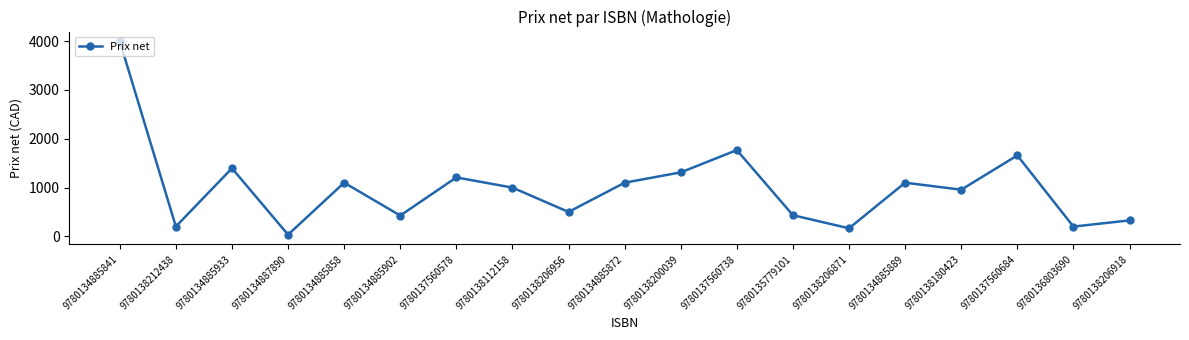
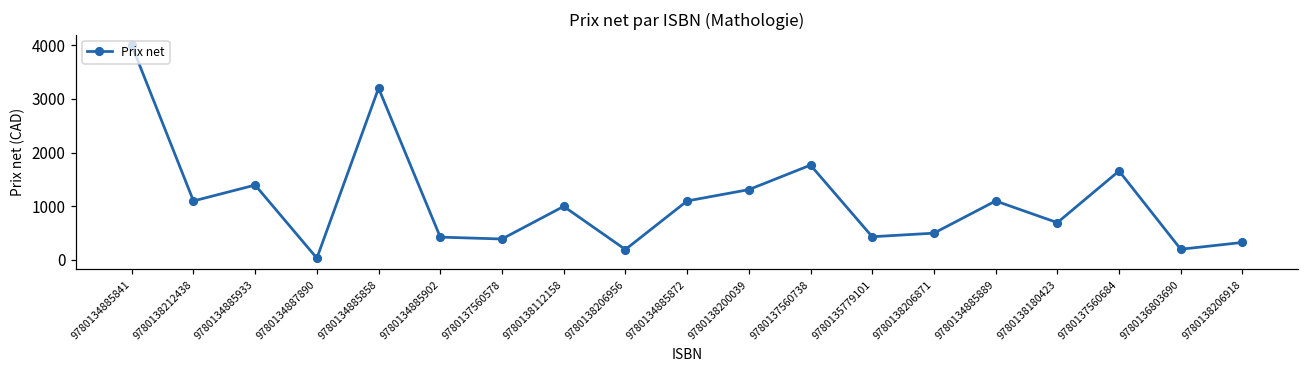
  {
-   "9780138212438": 200,
+   "9780138212438": 1100,
    "9780134885933": 1400,
    "9780134887890": 0,
-   "9780134885858": 1100,
+   "9780134885858": 3200,
    "9780134885902": 400,
-   "9780137560578": 1200,
+   "9780137560578": 400,
    "9780138112158": 1000,
-   "9780138206956": 500,
+   "9780138206956": 200,
    "9780134885872": 1100,
    "9780138200039": 1300,
    "9780137560738": 1800,
    "9780135779101": 400,
-   "9780138206871": 200,
+   "9780138206871": 500,
    "9780134885889": 1100,
-   "9780138180423": 1000,
+   "9780138180423": 700,
    "9780137560684": 1700,
    "9780136803690": 200,
    "9780138206918": 300
  }
